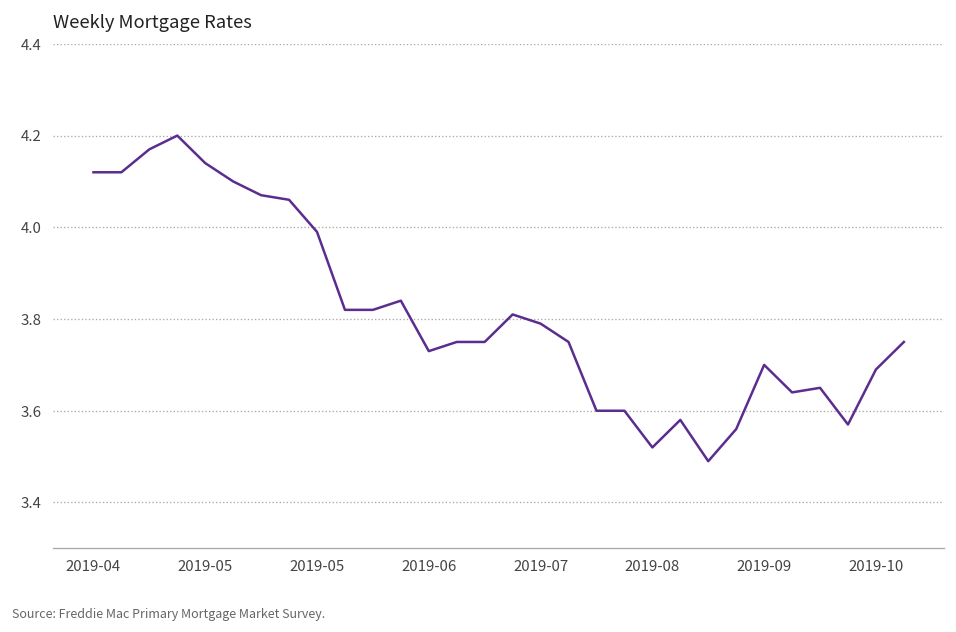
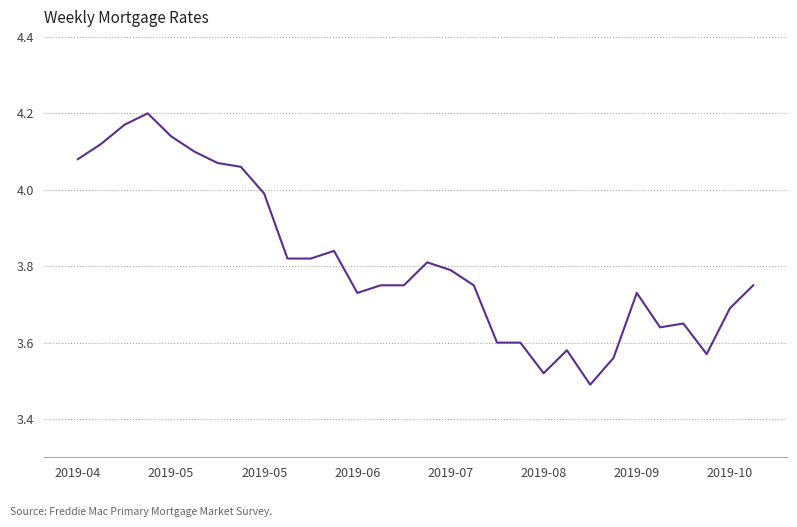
  {
-   "2019-04": 4.12,
+   "2019-04": 4.08,
    "2019-06": 3.73,
    "2019-07": 3.79,
    "2019-08": 3.52,
-   "2019-09": 3.70,
+   "2019-09": 3.73,
    "2019-10": 3.69
  }
